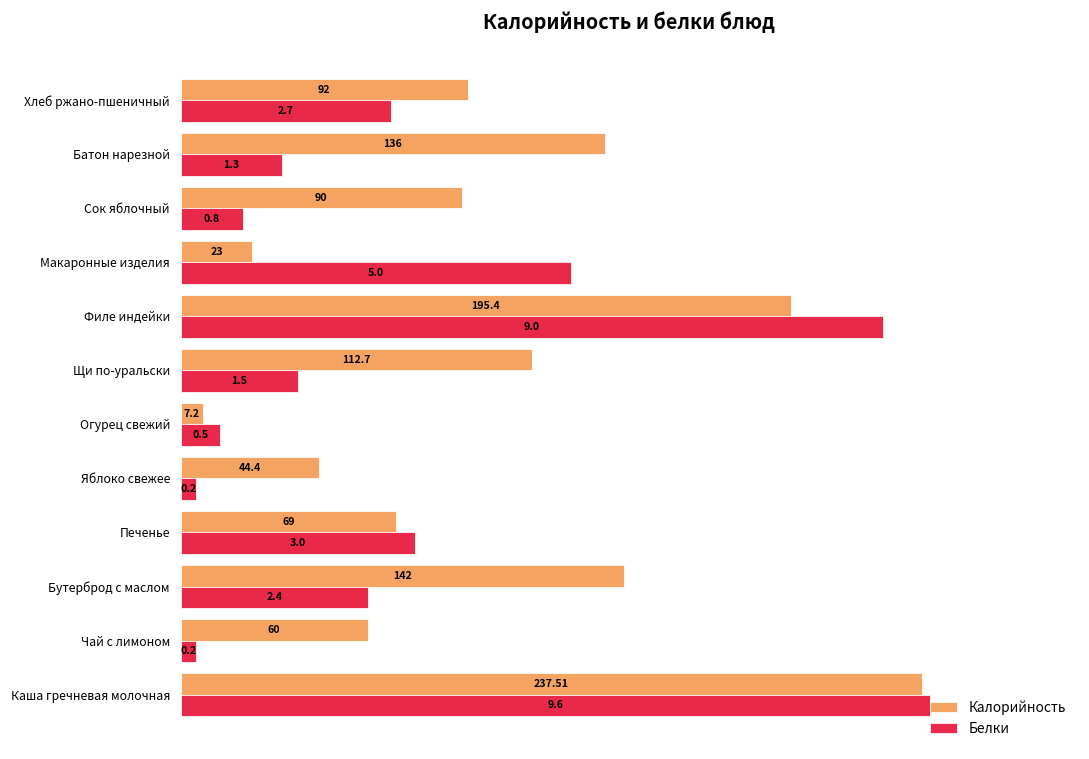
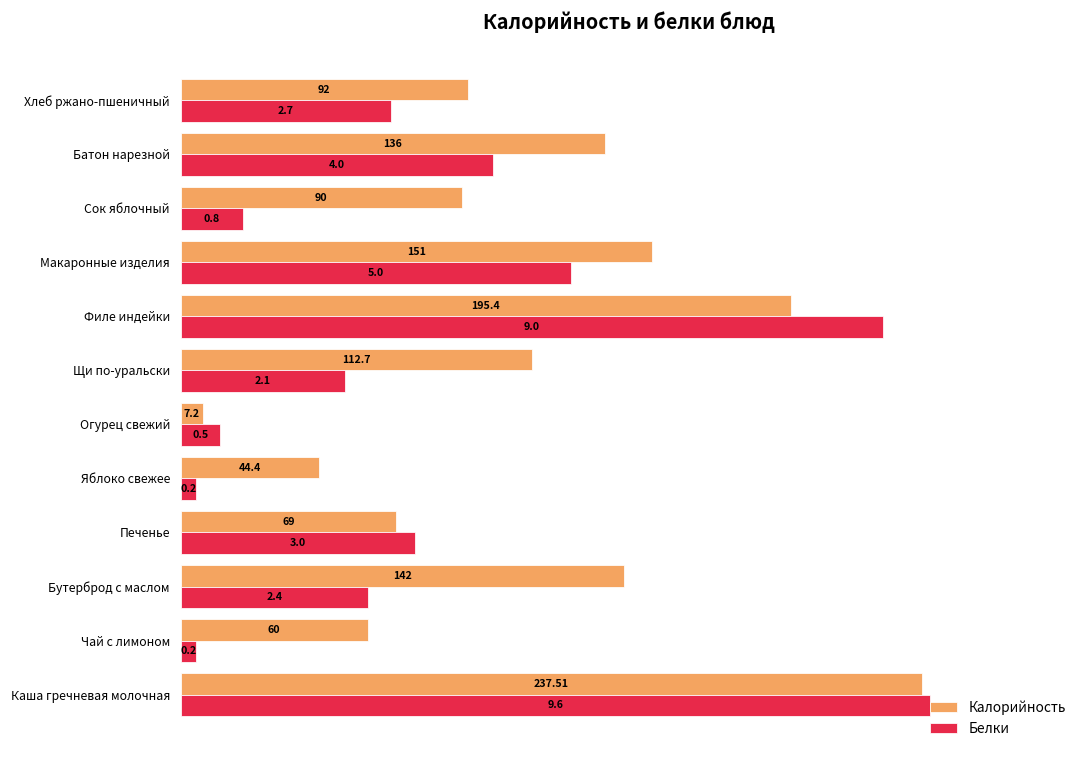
  {
    "Калорийность": {
-     "Макаронные изделия": 23
+     "Макаронные изделия": 151
    },
    "Белки": {
-     "Батон нарезной": 1.3,
-     "Щи по-уральски": 1.5
+     "Батон нарезной": 4.0,
+     "Щи по-уральски": 2.1
    }
  }
